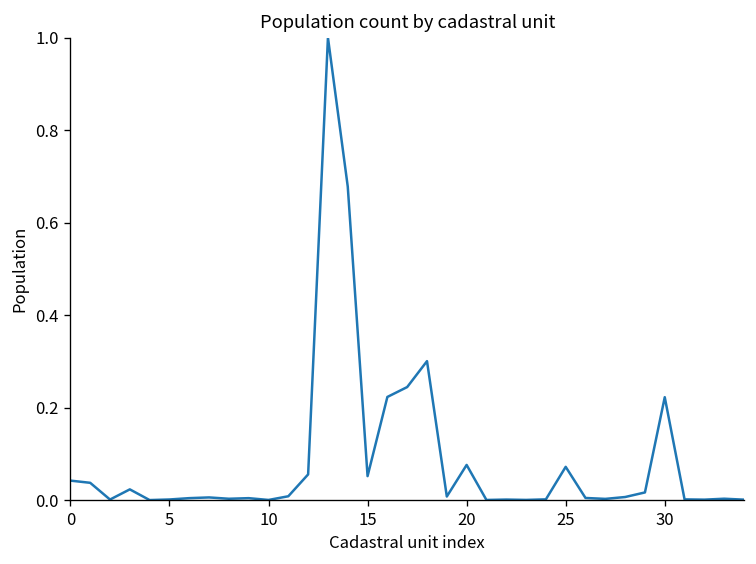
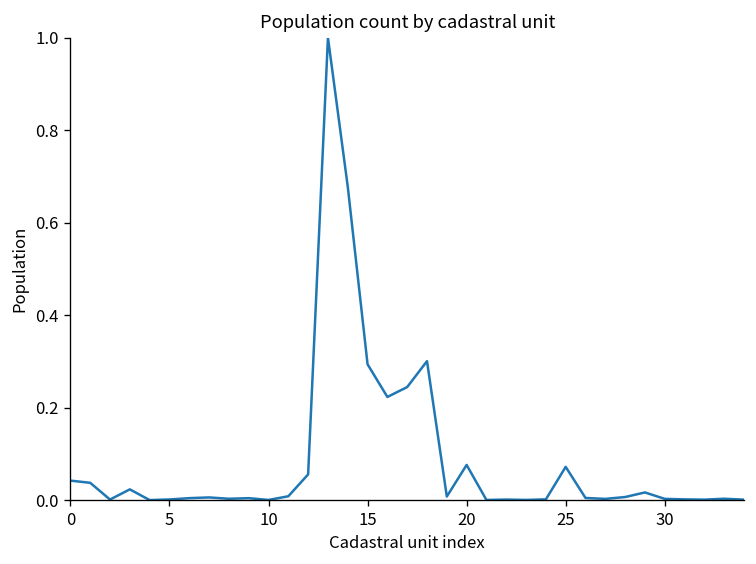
  {
    "0": 0.04,
    "5": 0.00,
    "10": 0.00,
-   "15": 0.05,
+   "15": 0.29,
    "20": 0.08,
    "25": 0.07,
-   "30": 0.22
+   "30": 0.00
  }
